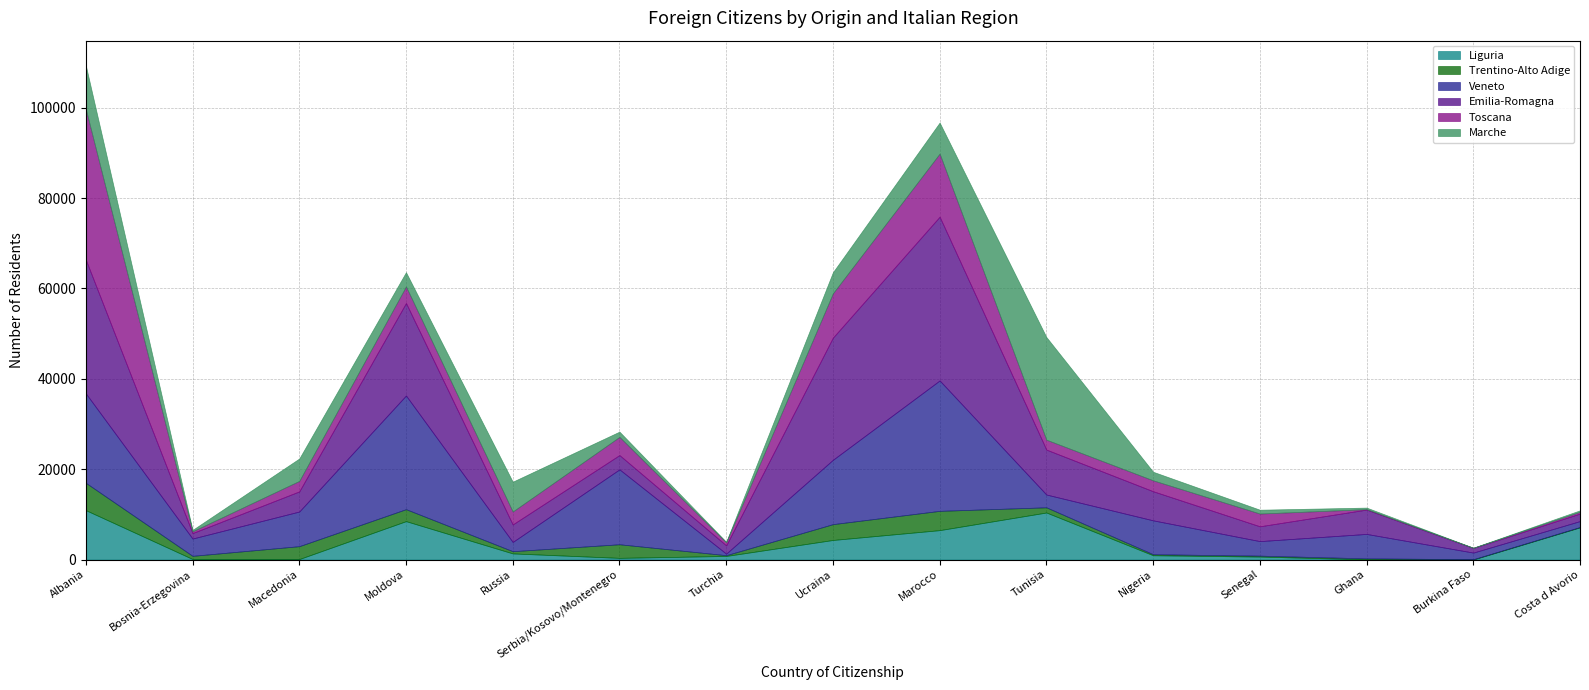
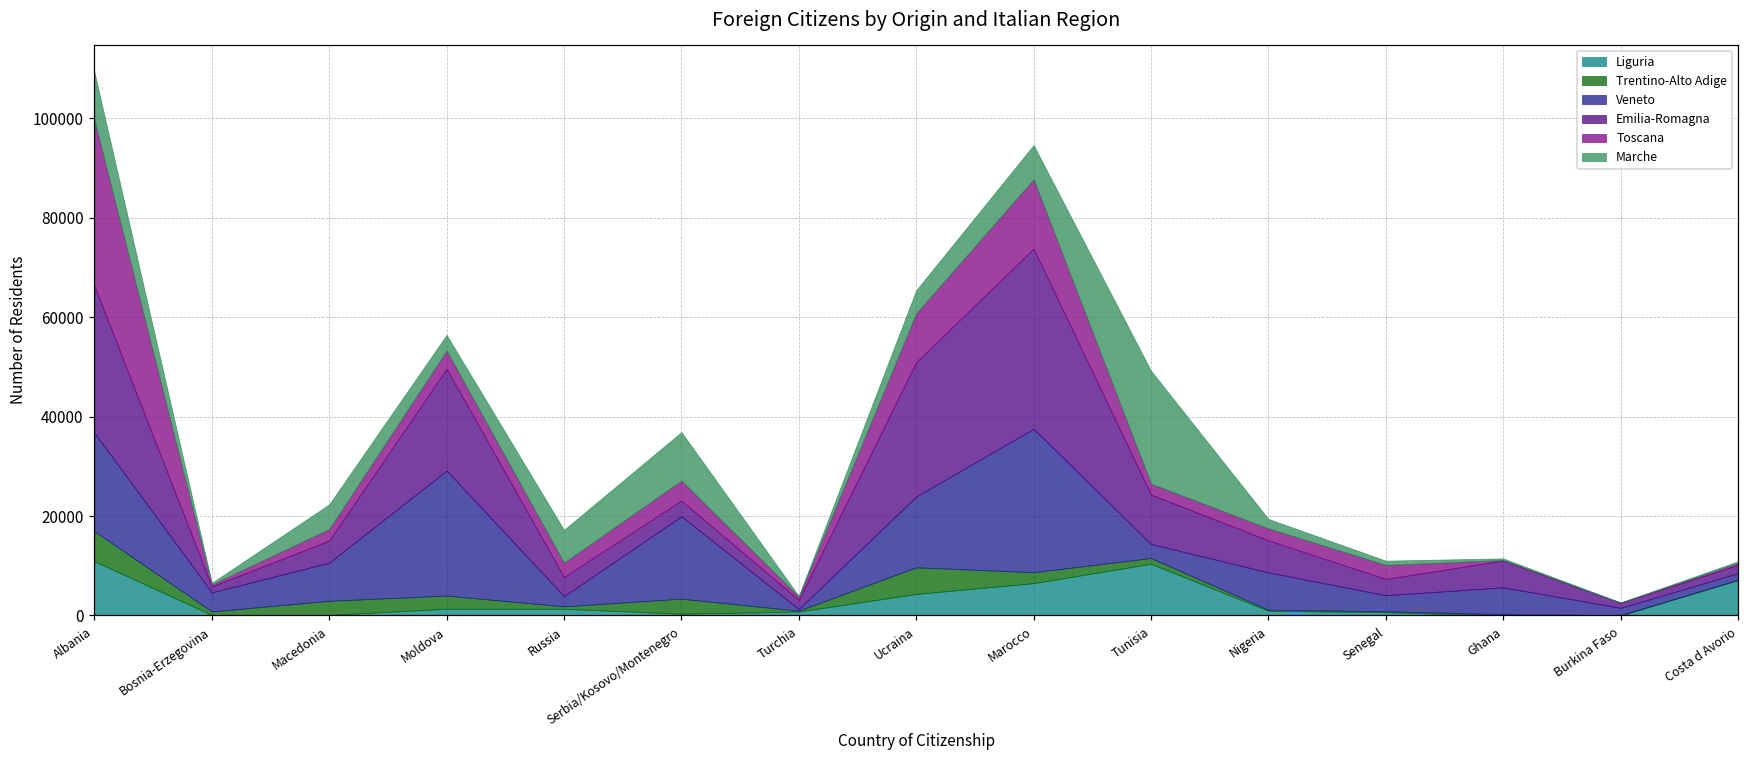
  {
    "Liguria": {
      "Albania": 11000,
-     "Moldova": 8000,
+     "Moldova": 1000,
      "Ucraina": 4000,
      "Marocco": 7000,
      "Tunisia": 10000
    },
    "Trentino-Alto Adige": {
      "Albania": 6000,
      "Bosnia-Erzegovina": 1000,
      "Macedonia": 3000,
      "Moldova": 3000,
      "Serbia/Kosovo/Montenegro": 3000,
-     "Ucraina": 4000,
-     "Marocco": 4000,
+     "Ucraina": 5000,
+     "Marocco": 2000,
      "Tunisia": 1000
    },
    "Marche": {
      "Albania": 10000,
      "Macedonia": 5000,
      "Moldova": 3000,
      "Russia": 7000,
-     "Serbia/Kosovo/Montenegro": 1000,
+     "Serbia/Kosovo/Montenegro": 10000,
      "Ucraina": 5000,
      "Marocco": 7000,
      "Tunisia": 23000,
      "Nigeria": 2000,
      "Senegal": 1000
    }
  }
